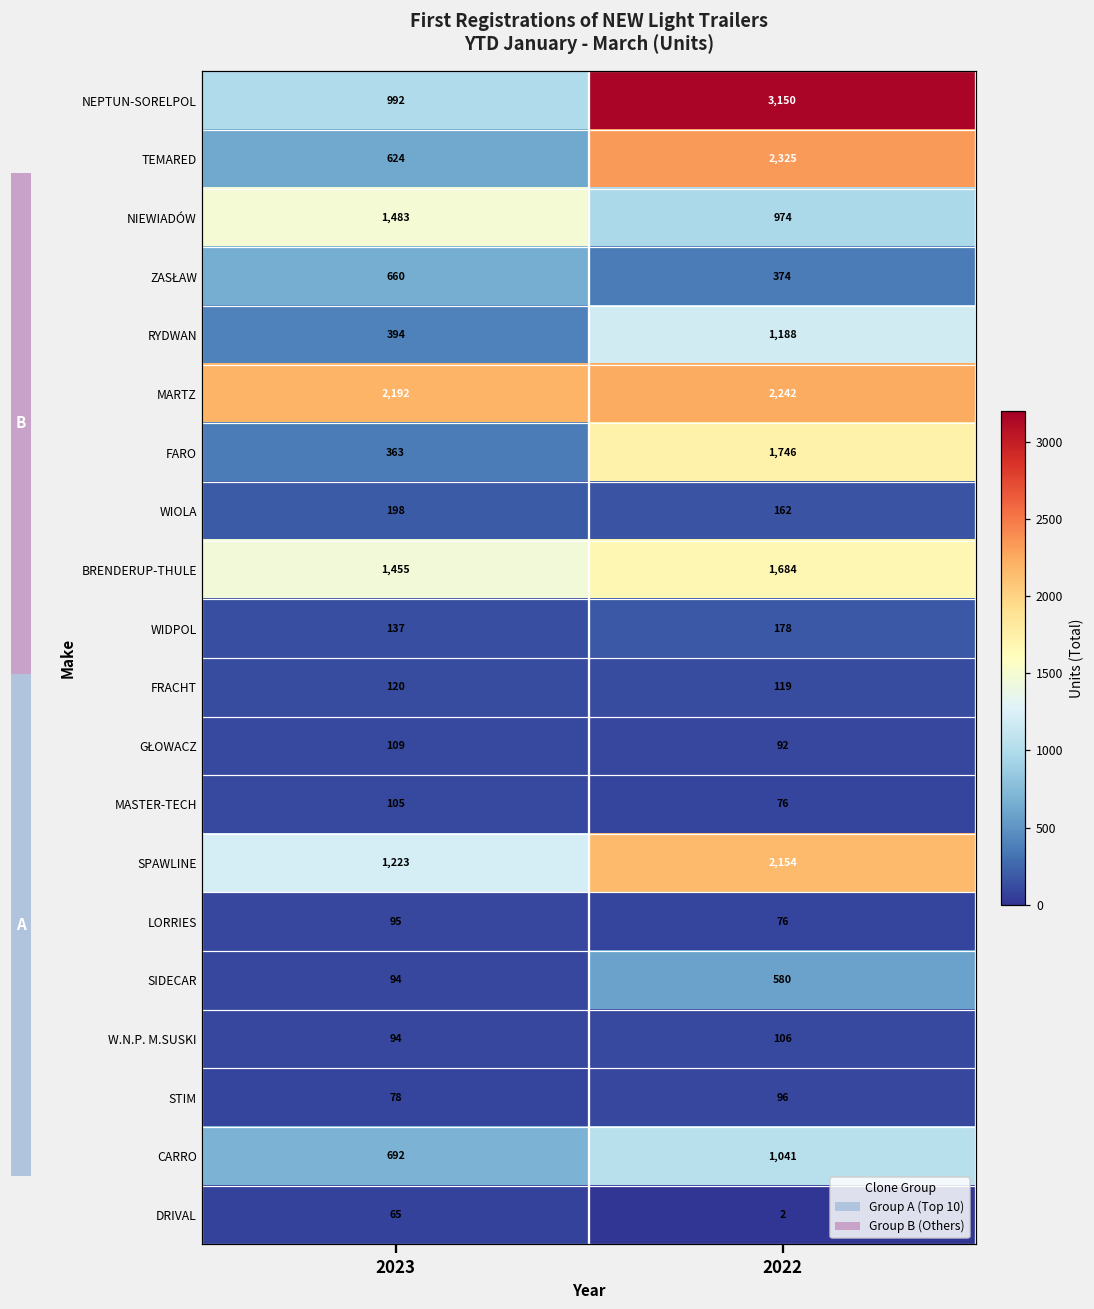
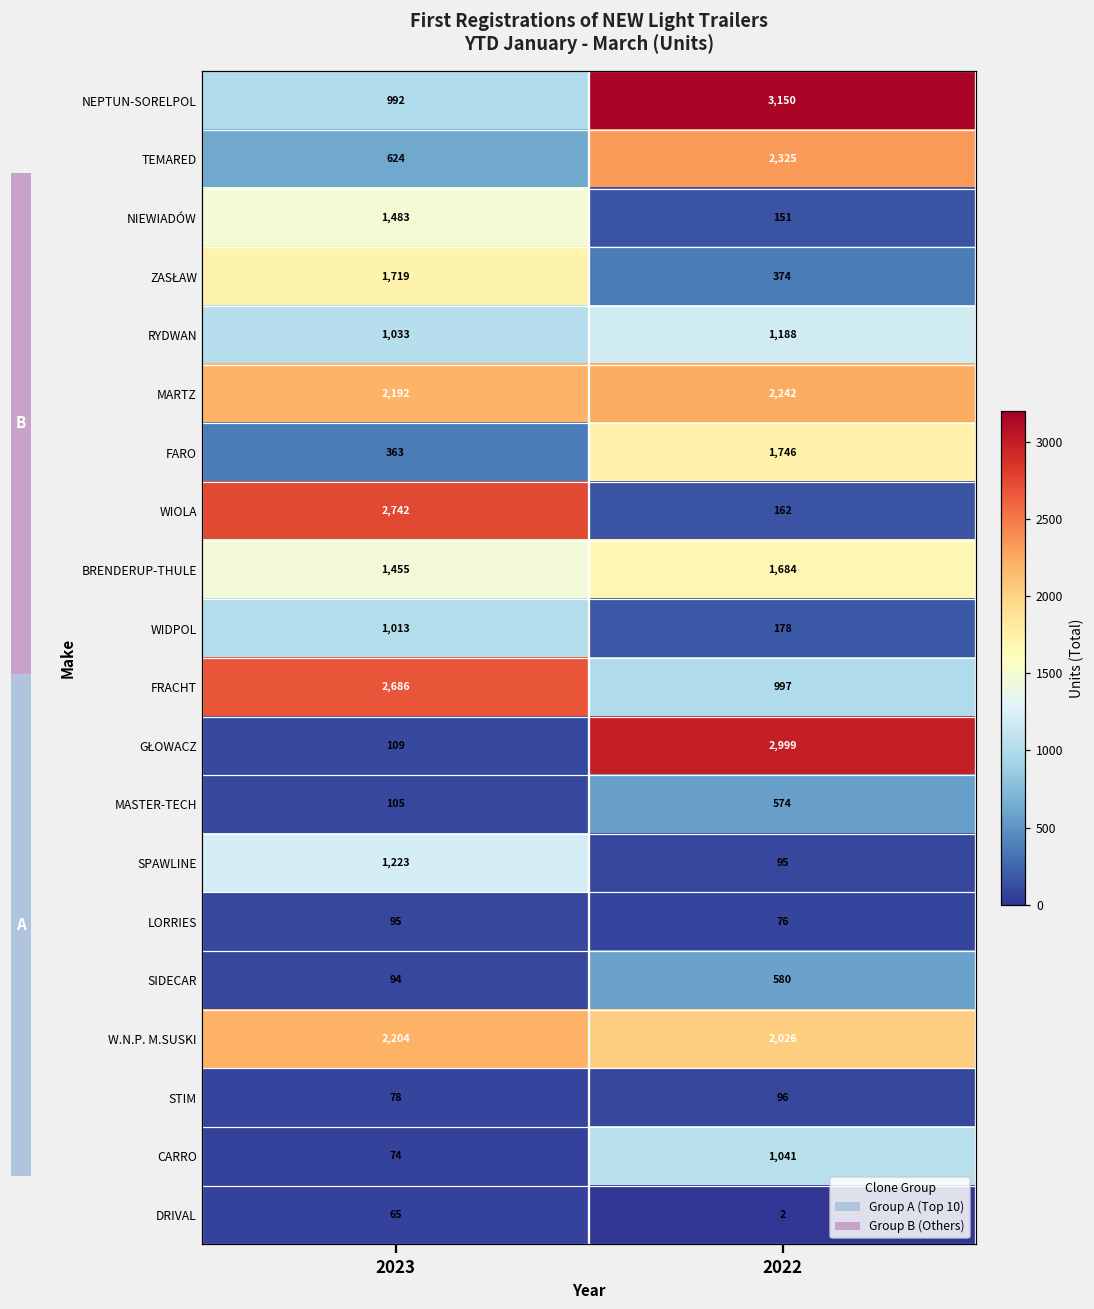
  {
    "NEPTUN-SORELPOL": {
      "2023": "992",
      "2022": "3,150"
    },
    "TEMARED": {
      "2023": "624",
      "2022": "2,325"
    },
    "NIEWIADÓW": {
      "2023": "1,483",
-     "2022": "974"
+     "2022": "151"
    },
    "ZASŁAW": {
-     "2023": "660",
+     "2023": "1,719",
      "2022": "374"
    },
    "RYDWAN": {
-     "2023": "394",
+     "2023": "1,033",
      "2022": "1,188"
    },
    "MARTZ": {
      "2023": "2,192",
      "2022": "2,242"
    },
    "FARO": {
      "2023": "363",
      "2022": "1,746"
    },
    "WIOLA": {
-     "2023": "198",
+     "2023": "2,742",
      "2022": "162"
    },
    "BRENDERUP-THULE": {
      "2023": "1,455",
      "2022": "1,684"
    },
    "WIDPOL": {
-     "2023": "137",
+     "2023": "1,013",
      "2022": "178"
    },
    "FRACHT": {
-     "2023": "120",
-     "2022": "119"
+     "2023": "2,686",
+     "2022": "997"
    },
    "GŁOWACZ": {
      "2023": "109",
-     "2022": "92"
+     "2022": "2,999"
    },
    "MASTER-TECH": {
      "2023": "105",
-     "2022": "76"
+     "2022": "574"
    },
    "SPAWLINE": {
      "2023": "1,223",
-     "2022": "2,154"
+     "2022": "95"
    },
    "LORRIES": {
      "2023": "95",
      "2022": "76"
    },
    "SIDECAR": {
      "2023": "94",
      "2022": "580"
    },
    "W.N.P. M.SUSKI": {
-     "2023": "94",
-     "2022": "106"
+     "2023": "2,204",
+     "2022": "2,026"
    },
    "STIM": {
      "2023": "78",
      "2022": "96"
    },
    "CARRO": {
-     "2023": "692",
+     "2023": "74",
      "2022": "1,041"
    },
    "DRIVAL": {
      "2023": "65",
      "2022": "2"
    }
  }
